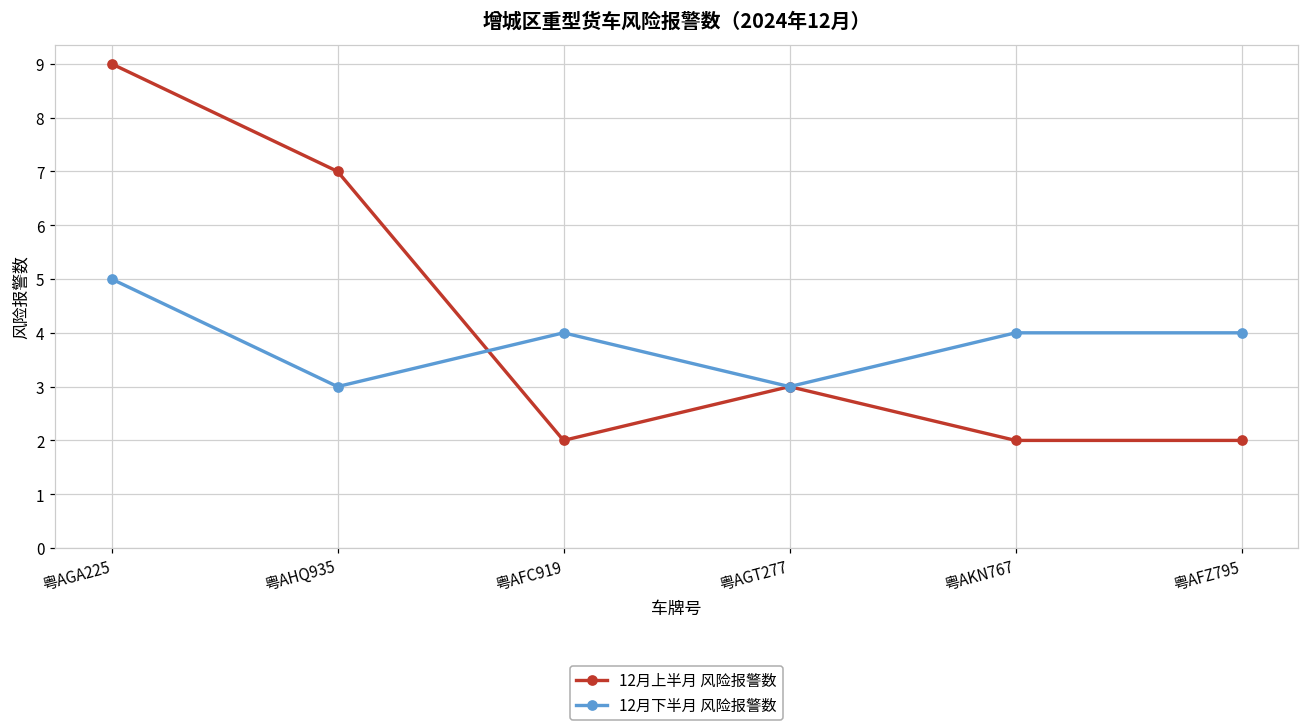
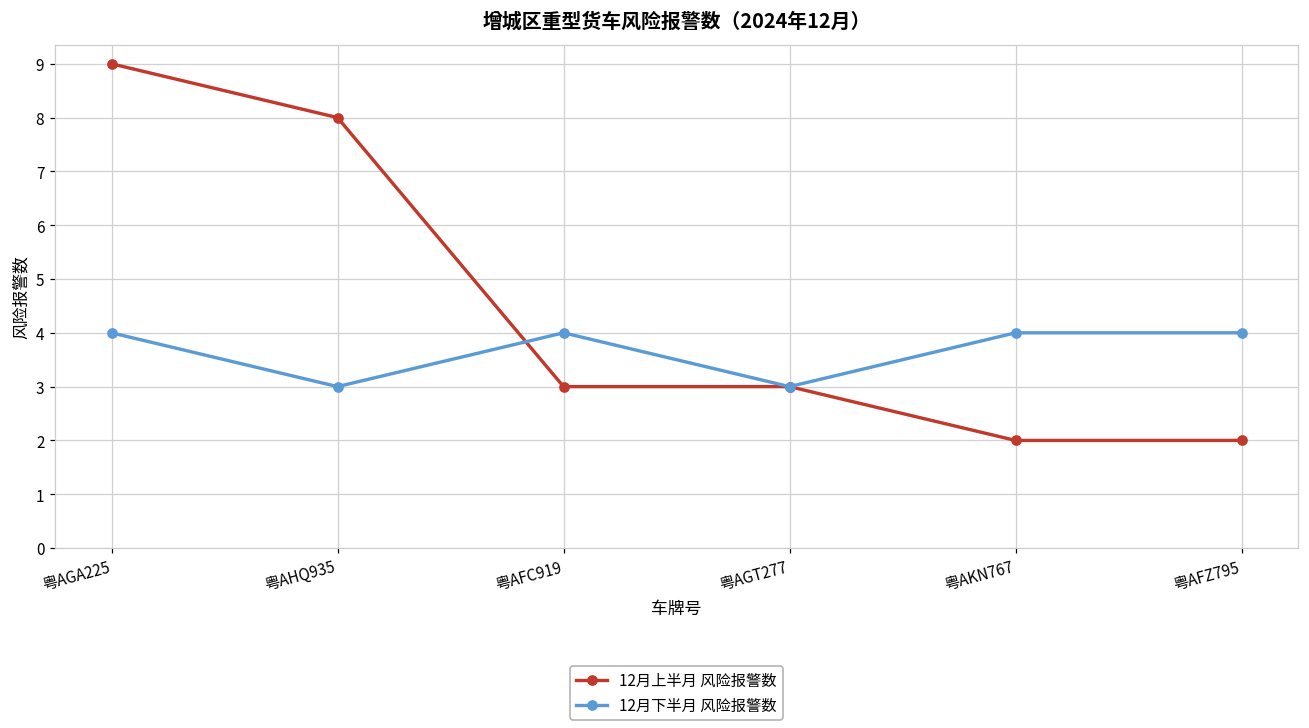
  {
    "12月上半月 风险报警数": {
      "粤AGA225": 9,
-     "粤AHQ935": 7,
-     "粤AFC919": 2,
+     "粤AHQ935": 8,
+     "粤AFC919": 3,
      "粤AKN767": 2,
      "粤AFZ795": 2
    },
    "12月下半月 风险报警数": {
-     "粤AGA225": 5,
+     "粤AGA225": 4,
      "粤AHQ935": 3,
      "粤AFC919": 4,
      "粤AKN767": 4,
      "粤AFZ795": 4
    }
  }
